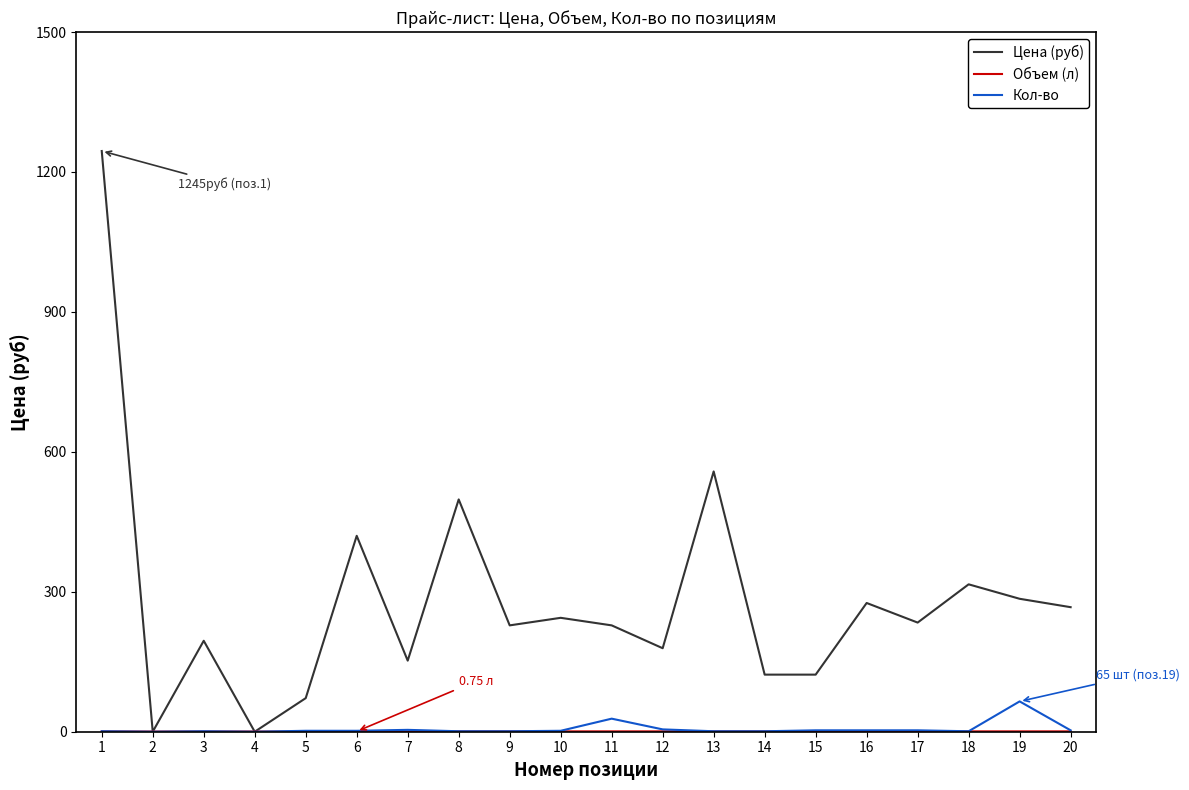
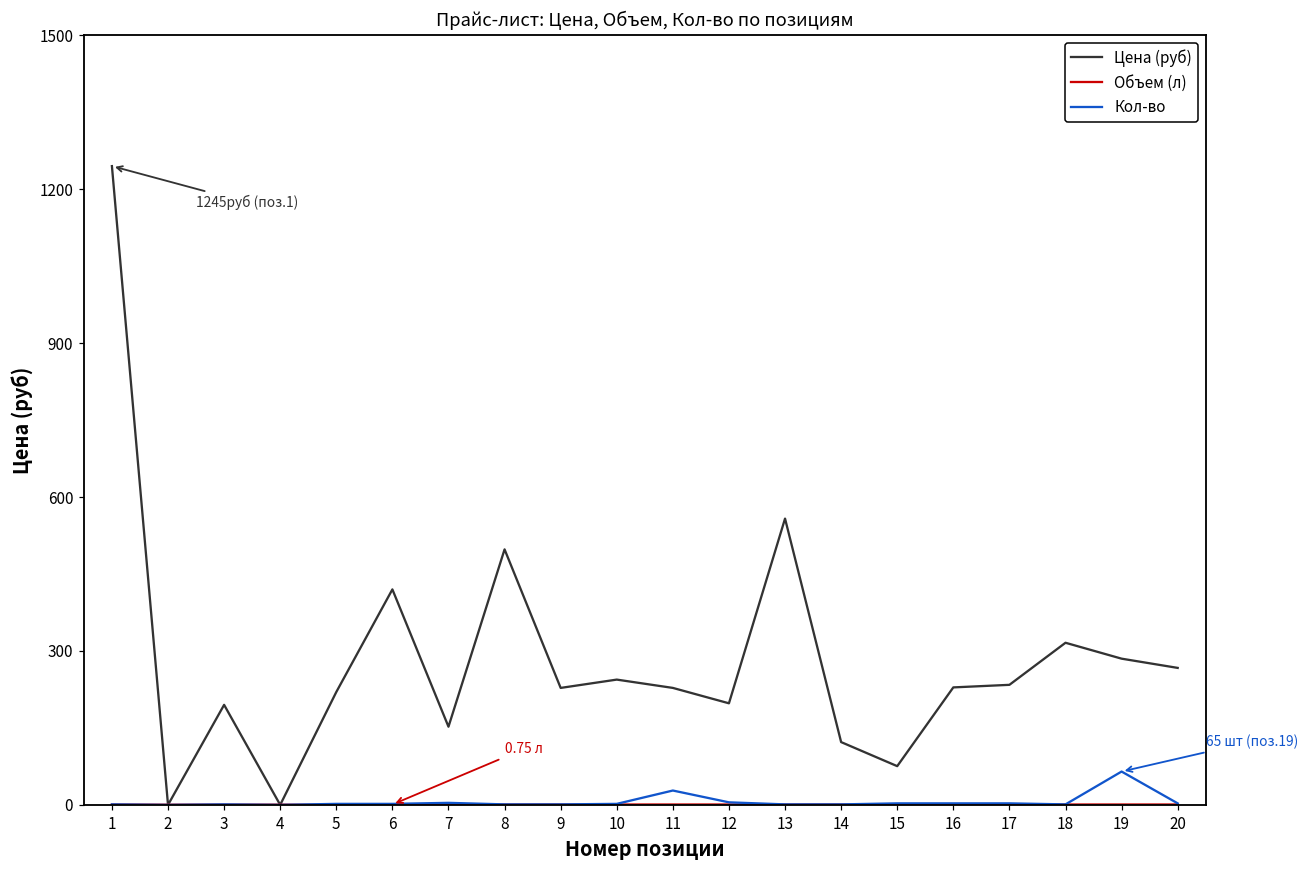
  {
    "Цена (руб)": {
      "3": 200,
-     "5": 70,
+     "5": 220,
      "6": 420,
      "7": 150,
      "8": 500,
      "9": 230,
      "10": 240,
      "11": 230,
-     "12": 180,
+     "12": 200,
      "13": 560,
      "14": 120,
-     "15": 120,
-     "16": 280,
+     "15": 80,
+     "16": 230,
      "17": 230,
      "18": 320,
      "19": 290,
      "20": 270
    },
    "Объем (л)": {
      "11": 0,
      "19": 0
    },
    "Кол-во": {
      "19": 65
    }
  }
